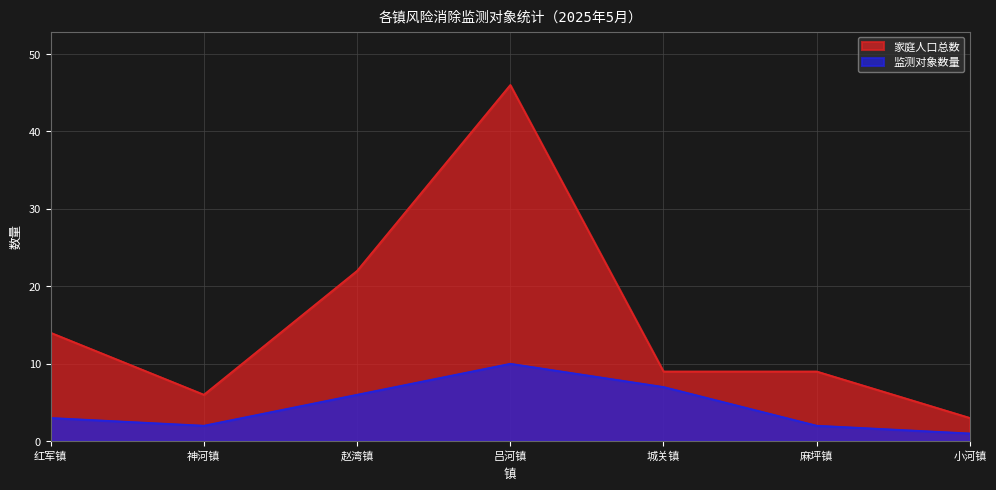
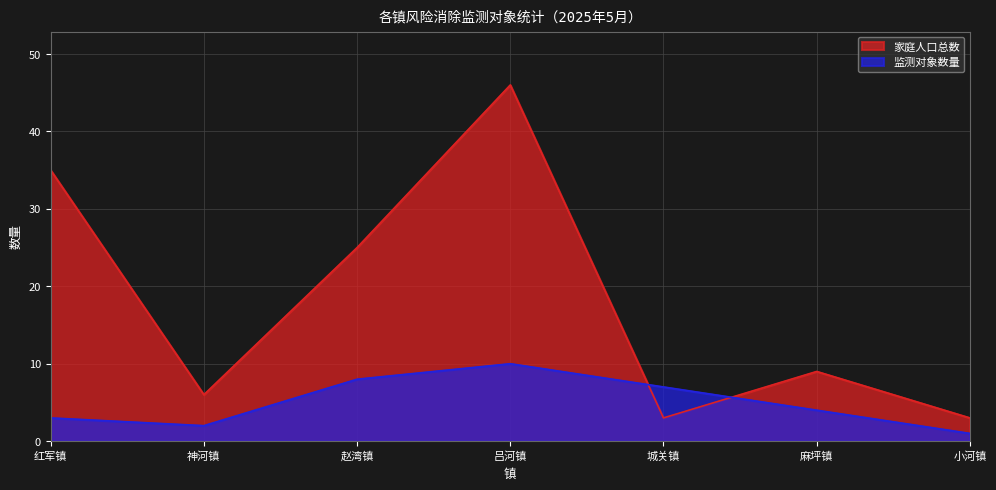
  {
    "家庭人口总数": {
-     "红军镇": 14,
+     "红军镇": 35,
      "神河镇": 6,
-     "赵湾镇": 22,
+     "赵湾镇": 25,
      "吕河镇": 46,
-     "城关镇": 9,
+     "城关镇": 3,
      "麻坪镇": 9,
      "小河镇": 3
    },
    "监测对象数量": {
      "红军镇": 3,
      "神河镇": 2,
-     "赵湾镇": 6,
+     "赵湾镇": 8,
      "吕河镇": 10,
      "城关镇": 7,
-     "麻坪镇": 2,
+     "麻坪镇": 4,
      "小河镇": 1
    }
  }
